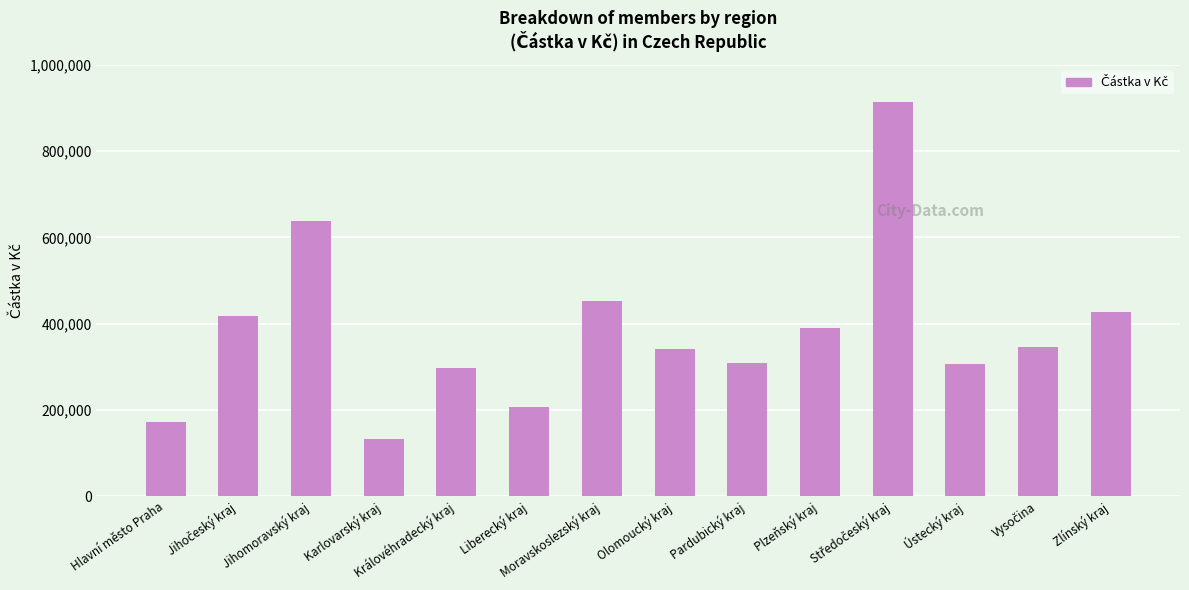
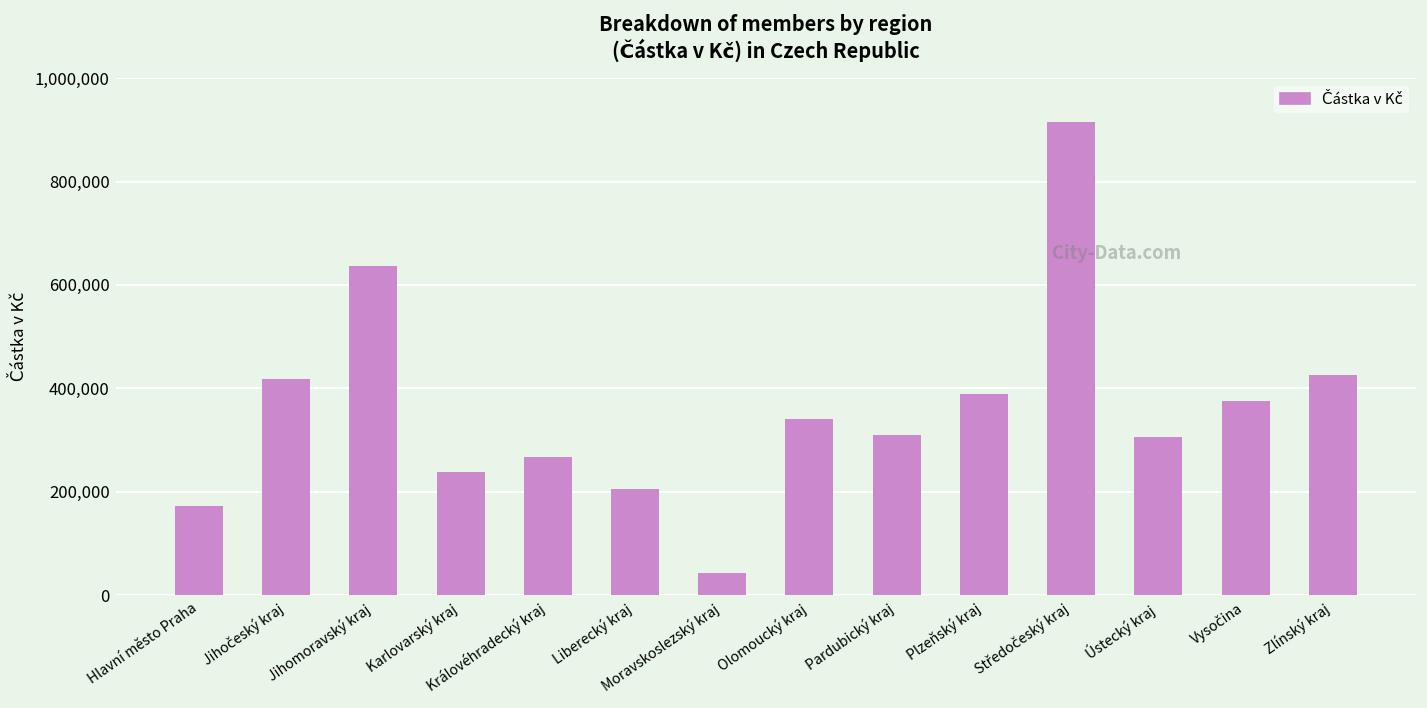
  {
    "Hlavní město Praha": "170,000",
    "Jihočeský kraj": "420,000",
    "Jihomoravský kraj": "640,000",
-   "Karlovarský kraj": "130,000",
-   "Královéhradecký kraj": "300,000",
+   "Karlovarský kraj": "240,000",
+   "Královéhradecký kraj": "270,000",
    "Liberecký kraj": "210,000",
-   "Moravskoslezský kraj": "450,000",
+   "Moravskoslezský kraj": "40,000",
    "Olomoucký kraj": "340,000",
    "Pardubický kraj": "310,000",
    "Plzeňský kraj": "390,000",
    "Středočeský kraj": "920,000",
    "Ústecký kraj": "310,000",
-   "Vysočina": "350,000",
+   "Vysočina": "380,000",
    "Zlínský kraj": "430,000"
  }
